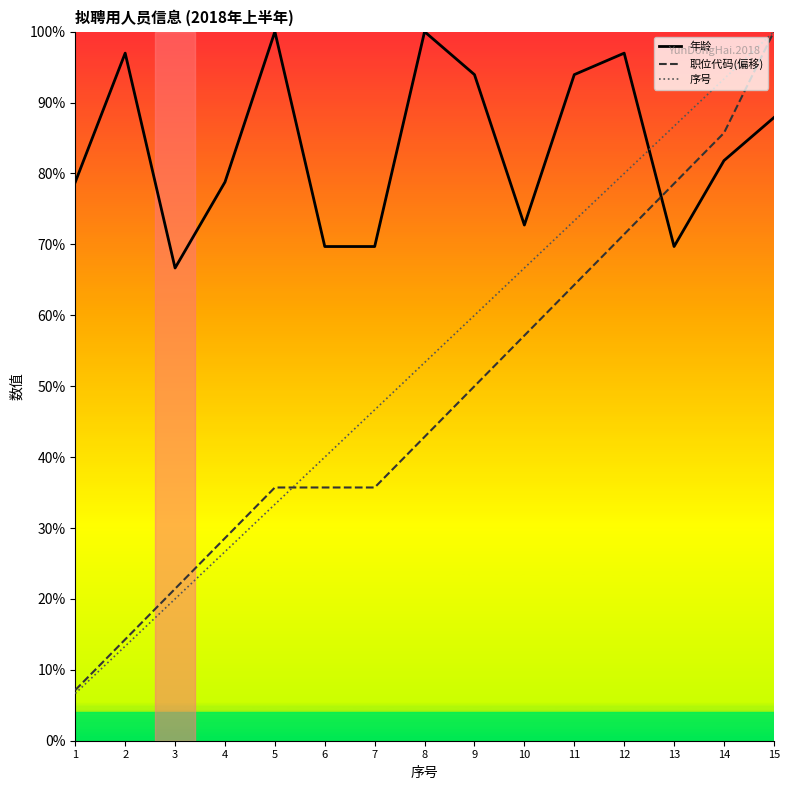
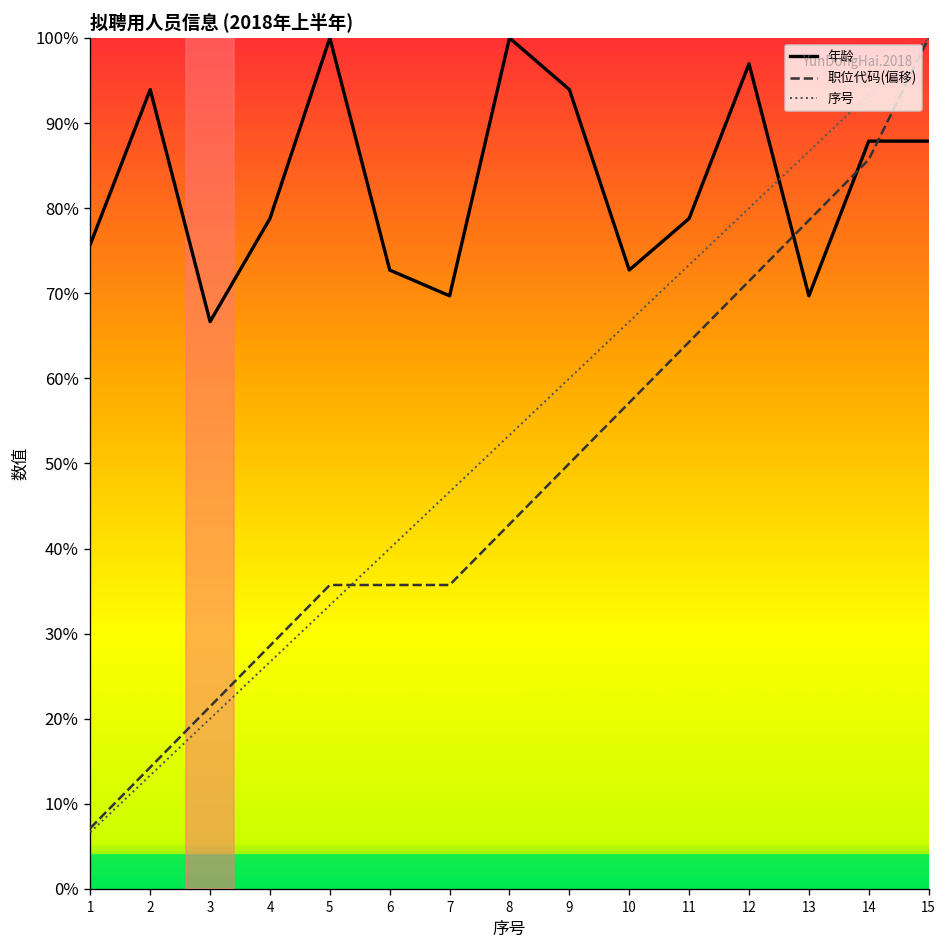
  {
    "年龄": {
-     "1": "79%",
-     "2": "97%",
+     "1": "76%",
+     "2": "94%",
      "4": "79%",
      "5": "100%",
-     "6": "70%",
+     "6": "73%",
      "7": "70%",
      "8": "100%",
      "9": "94%",
      "10": "73%",
-     "11": "94%",
+     "11": "79%",
      "12": "97%",
      "13": "70%",
-     "14": "82%",
+     "14": "88%",
      "15": "88%"
    }
  }
